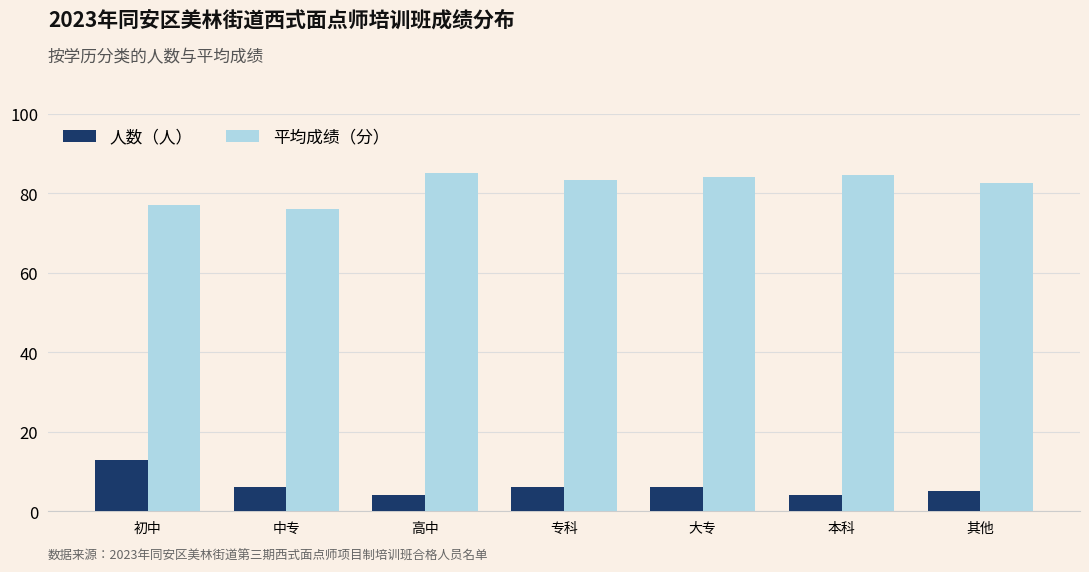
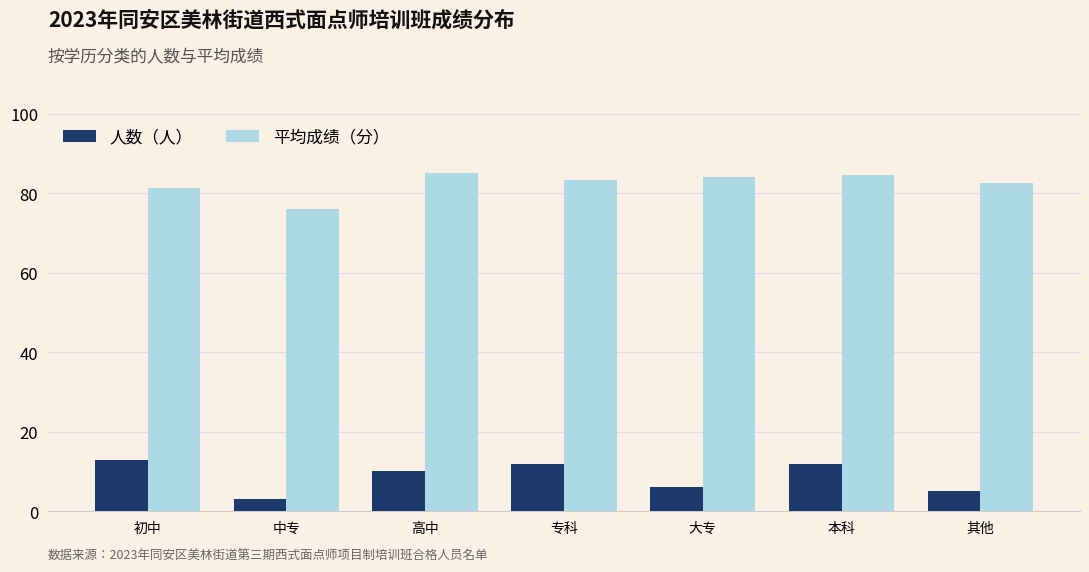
  {
    "人数（人）": {
      "初中": 13,
-     "中专": 6,
-     "高中": 4,
-     "专科": 6,
+     "中专": 3,
+     "高中": 10,
+     "专科": 12,
      "大专": 6,
-     "本科": 4,
+     "本科": 12,
      "其他": 5
    },
    "平均成绩（分）": {
-     "初中": 77,
+     "初中": 81,
      "中专": 76,
      "高中": 85,
      "专科": 83,
      "大专": 84,
      "本科": 85,
      "其他": 83
    }
  }
